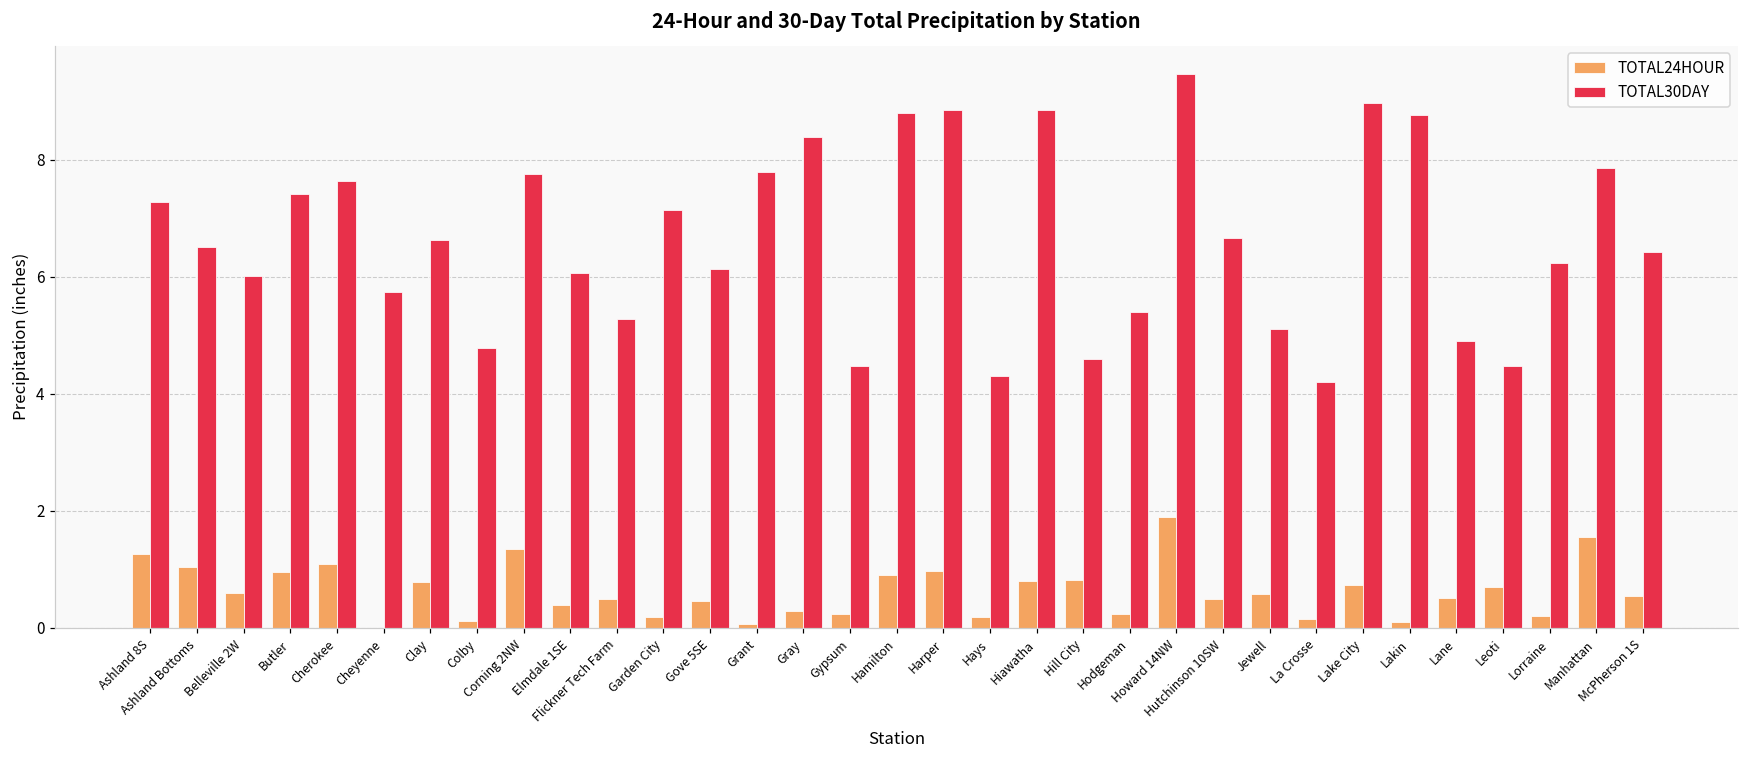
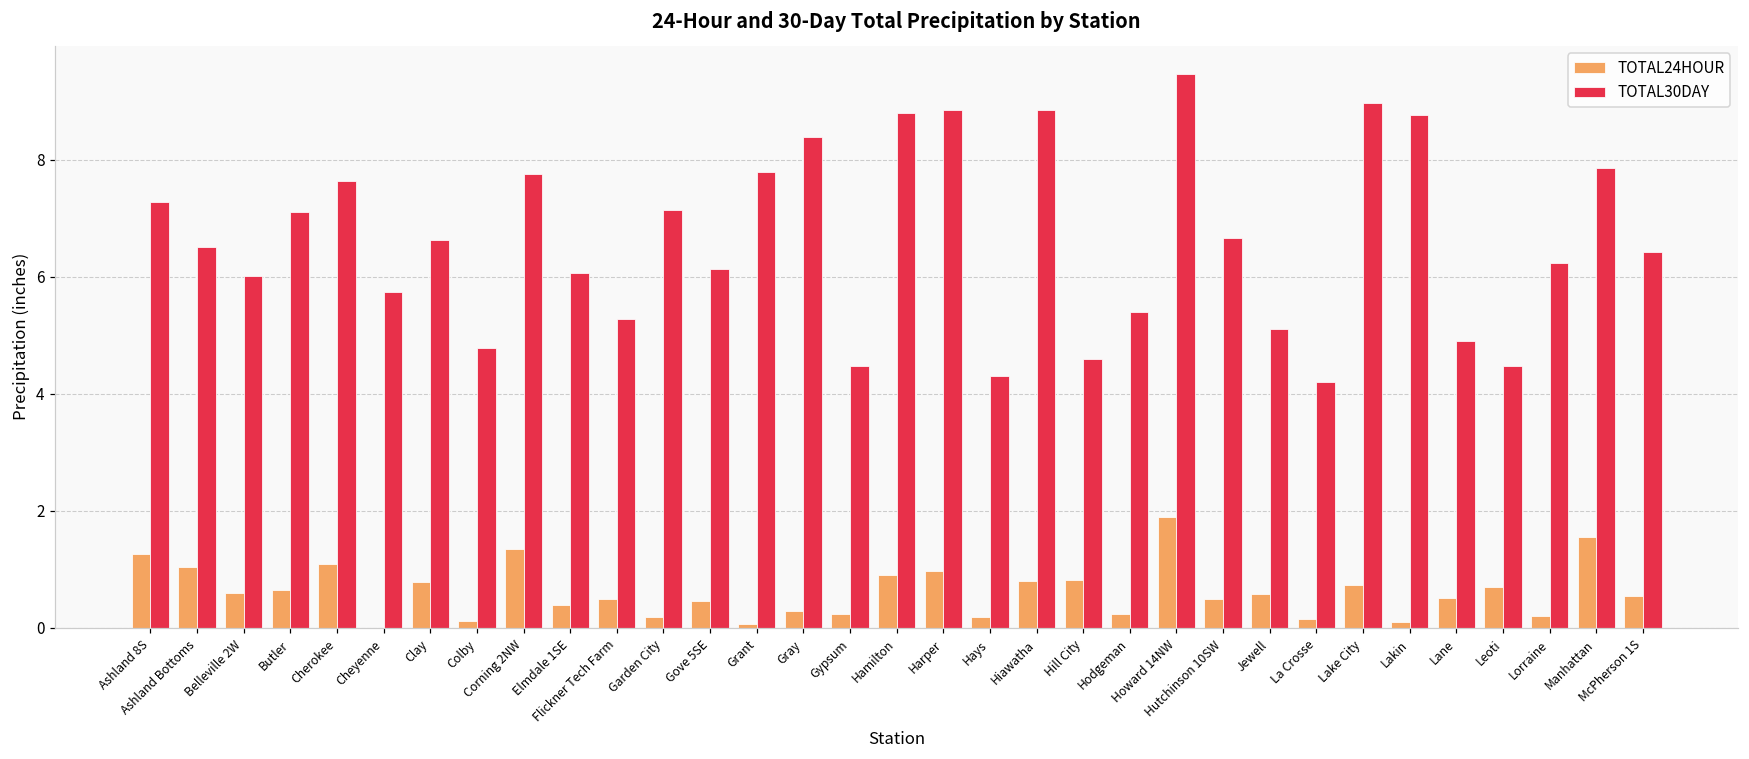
  {
    "TOTAL24HOUR": {
      "Ashland 8S": 1.3,
      "Ashland Bottoms": 1.0,
      "Belleville 2W": 0.6,
-     "Butler": 1.0,
+     "Butler": 0.7,
      "Cherokee": 1.1,
      "Cheyenne": 0.0,
      "Clay": 0.8,
      "Colby": 0.1,
      "Corning 2NW": 1.3,
      "Elmdale 1SE": 0.4,
      "Flickner Tech Farm": 0.5,
      "Garden City": 0.2,
      "Gove 5SE": 0.5,
      "Grant": 0.1,
      "Gray": 0.3,
      "Gypsum": 0.2,
      "Hamilton": 0.9,
      "Harper": 1.0,
      "Hays": 0.2,
      "Hiawatha": 0.8,
      "Hill City": 0.8,
      "Hodgeman": 0.2,
      "Howard 14NW": 1.9,
      "Hutchinson 10SW": 0.5,
      "Jewell": 0.6,
      "La Crosse": 0.2,
      "Lake City": 0.7,
      "Lakin": 0.1,
      "Lane": 0.5,
      "Leoti": 0.7,
      "Lorraine": 0.2,
      "Manhattan": 1.6,
      "McPherson 1S": 0.5
    },
    "TOTAL30DAY": {
      "Ashland 8S": 7.3,
      "Ashland Bottoms": 6.5,
      "Belleville 2W": 6.0,
-     "Butler": 7.4,
+     "Butler": 7.1,
      "Cherokee": 7.6,
      "Cheyenne": 5.7,
      "Clay": 6.6,
      "Colby": 4.8,
      "Corning 2NW": 7.8,
      "Elmdale 1SE": 6.1,
      "Flickner Tech Farm": 5.3,
      "Garden City": 7.1,
      "Gove 5SE": 6.1,
      "Grant": 7.8,
      "Gray": 8.4,
      "Gypsum": 4.5,
      "Hamilton": 8.8,
      "Harper": 8.8,
      "Hays": 4.3,
      "Hiawatha": 8.8,
      "Hill City": 4.6,
      "Hodgeman": 5.4,
      "Howard 14NW": 9.5,
      "Hutchinson 10SW": 6.7,
      "Jewell": 5.1,
      "La Crosse": 4.2,
      "Lake City": 9.0,
      "Lakin": 8.8,
      "Lane": 4.9,
      "Leoti": 4.5,
      "Lorraine": 6.2,
      "Manhattan": 7.9,
      "McPherson 1S": 6.4
    }
  }
